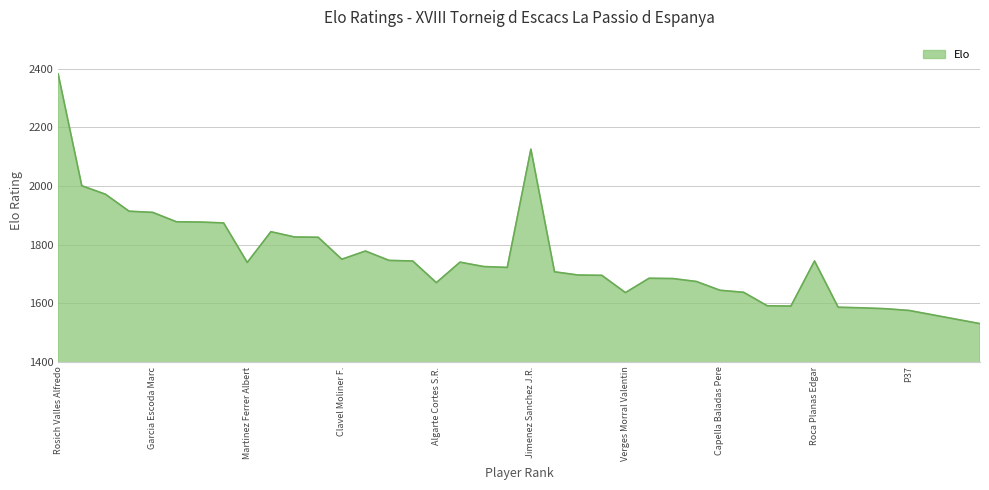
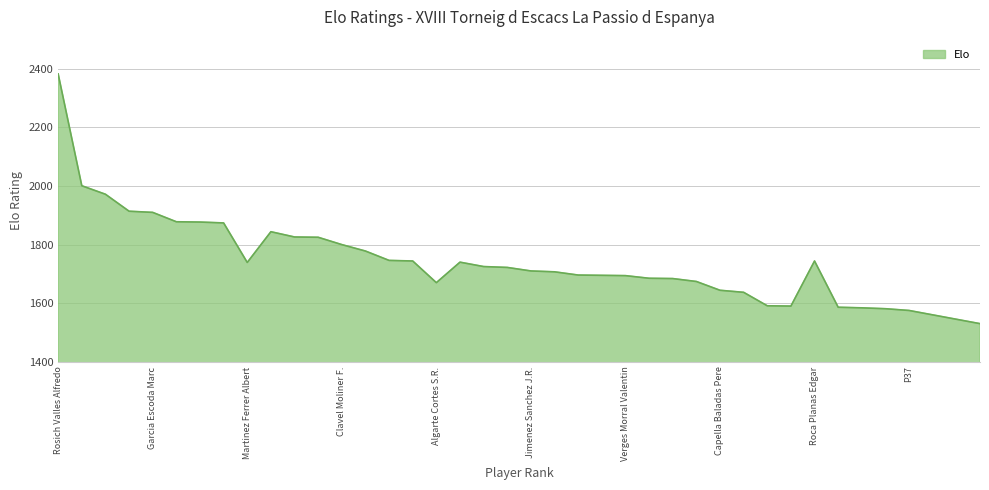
  {
    "Rosich Valles Alfredo": 2380,
    "Garcia Escoda Marc": 1910,
    "Martinez Ferrer Albert": 1740,
-   "Clavel Moliner F.": 1750,
+   "Clavel Moliner F.": 1800,
    "Algarte Cortes S.R.": 1670,
-   "Jimenez Sanchez J.R.": 2130,
-   "Verges Morral Valentin": 1640,
+   "Jimenez Sanchez J.R.": 1710,
+   "Verges Morral Valentin": 1690,
    "Capella Baladas Pere": 1640,
    "Roca Planas Edgar": 1740,
    "P37": 1580
  }
